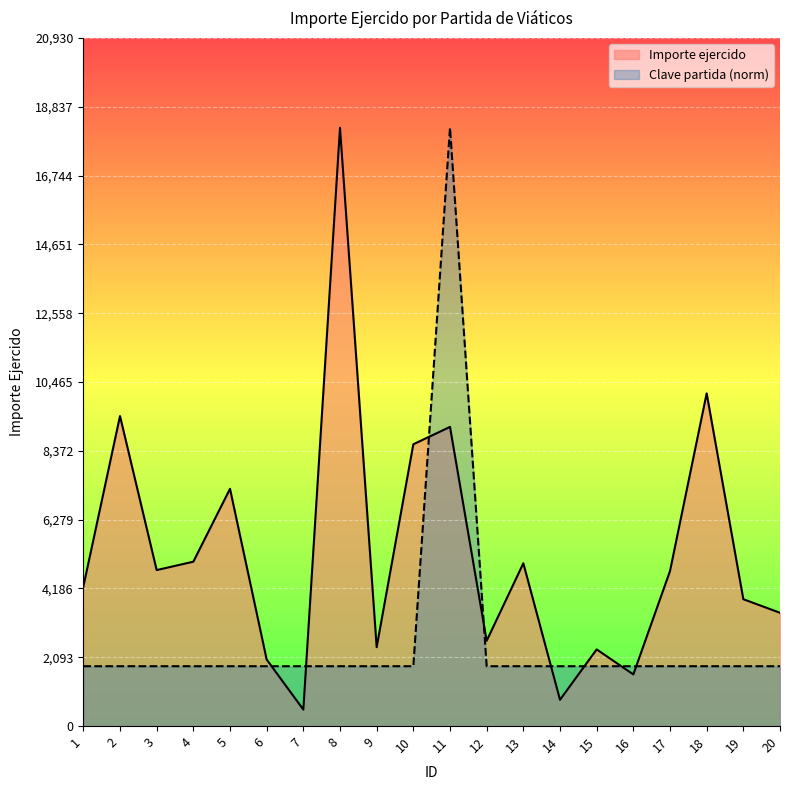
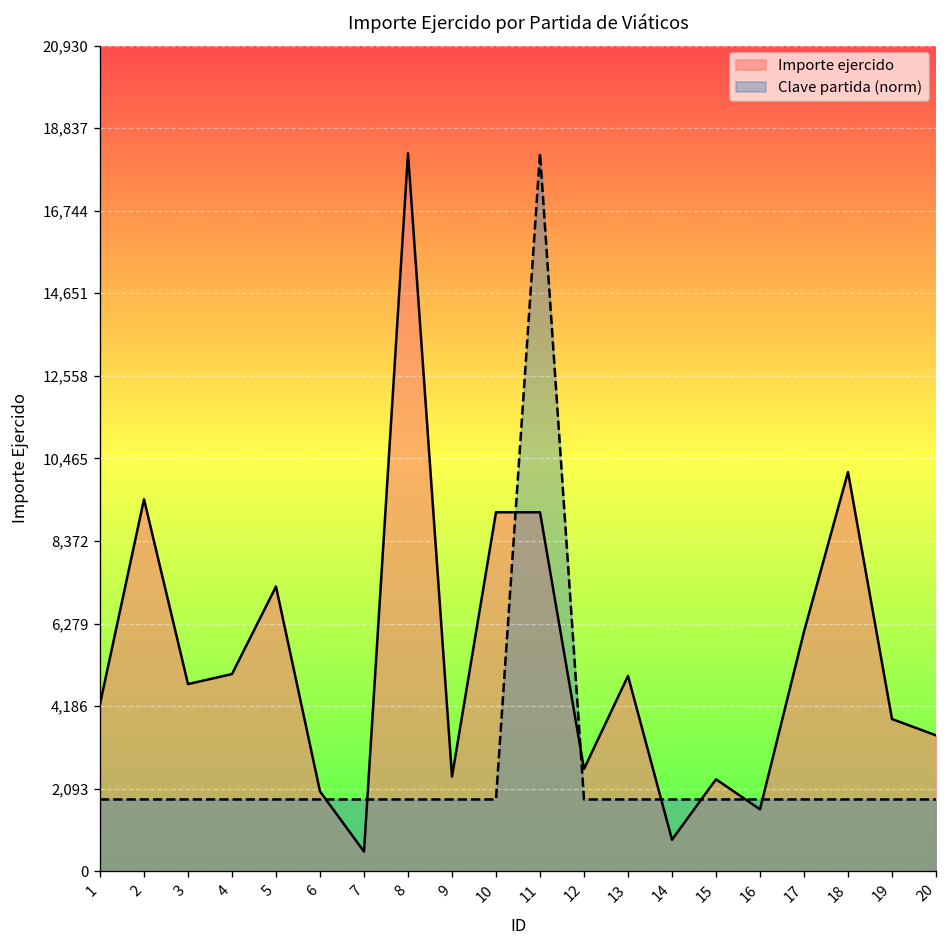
  {
    "Importe ejercido": {
      "1": "4,200",
      "2": "9,400",
      "3": "4,700",
      "4": "5,000",
      "5": "7,200",
      "6": "2,000",
      "7": "500",
      "8": "18,200",
      "9": "2,400",
-     "10": "8,600",
+     "10": "9,100",
      "11": "9,100",
      "12": "2,600",
      "13": "5,000",
      "14": "800",
      "15": "2,300",
      "16": "1,600",
-     "17": "4,700",
+     "17": "6,100",
      "18": "10,100",
      "19": "3,900",
      "20": "3,400"
    },
    "Clave partida (norm)": {
      "1": "1,800",
      "2": "1,800",
      "3": "1,800",
      "4": "1,800",
      "5": "1,800",
      "6": "1,800",
      "7": "1,800",
      "8": "1,800",
      "9": "1,800",
      "10": "1,800",
      "11": "18,200",
      "12": "1,800",
      "13": "1,800",
      "14": "1,800",
      "15": "1,800",
      "16": "1,800",
      "17": "1,800",
      "18": "1,800",
      "19": "1,800",
      "20": "1,800"
    }
  }
